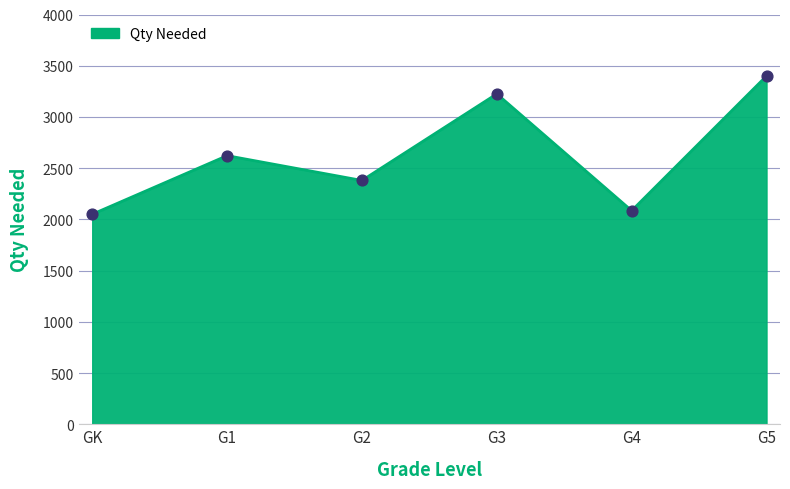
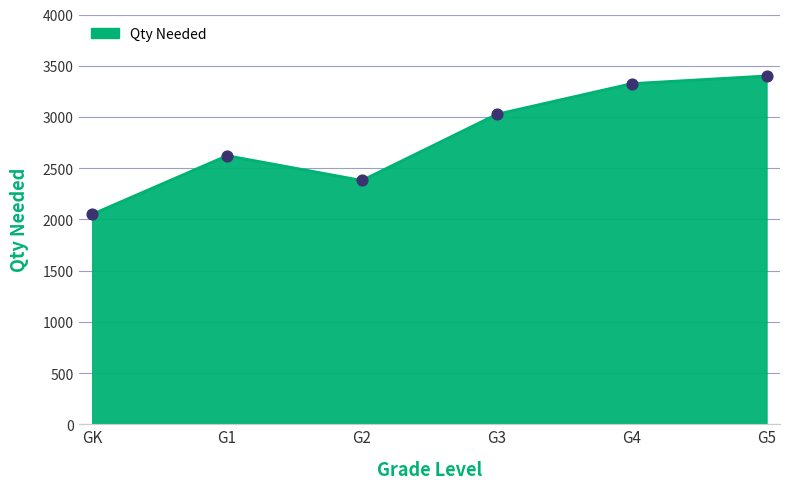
  {
    "GK": 2050,
    "G1": 2620,
    "G2": 2380,
-   "G3": 3230,
-   "G4": 2090,
+   "G3": 3030,
+   "G4": 3330,
    "G5": 3400
  }
